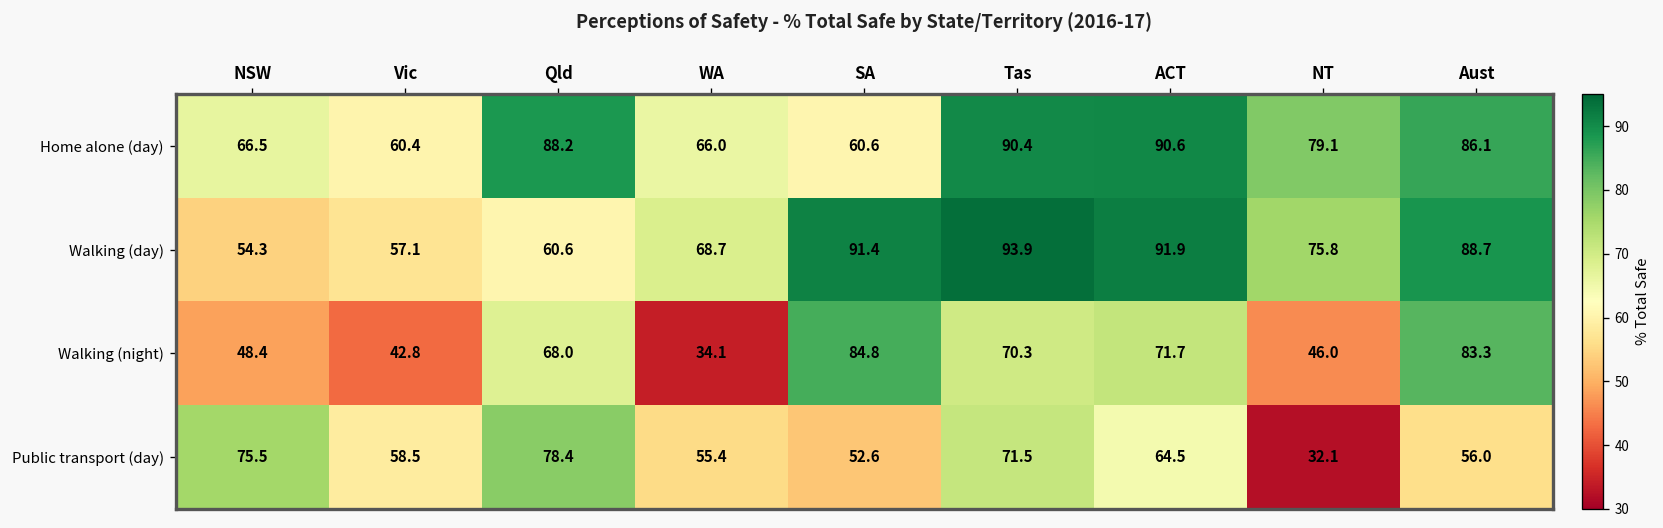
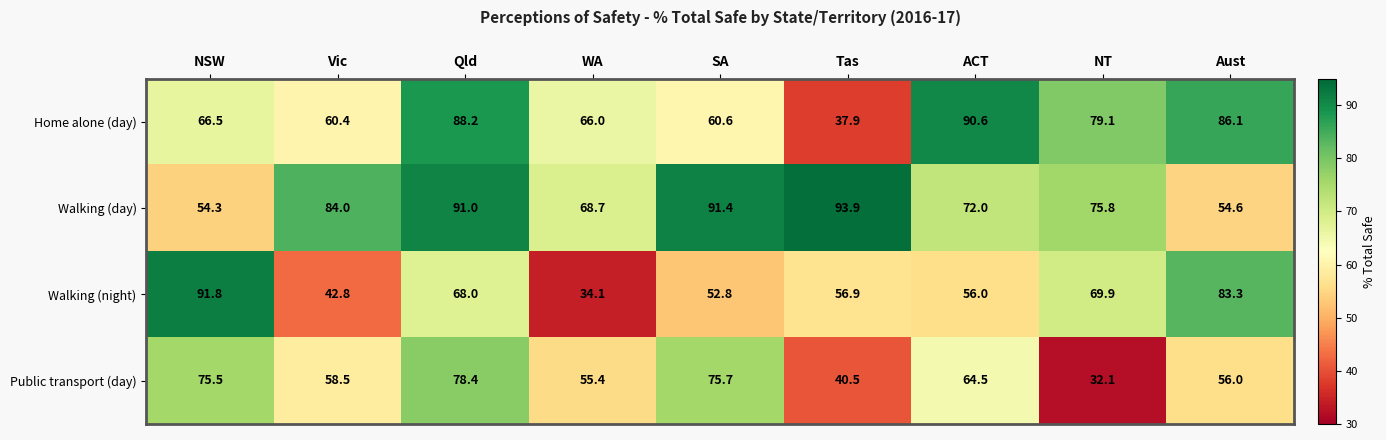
  {
    "Home alone (day)": {
      "NSW": 66.5,
      "Vic": 60.4,
      "Qld": 88.2,
      "WA": 66.0,
      "SA": 60.6,
-     "Tas": 90.4,
+     "Tas": 37.9,
      "ACT": 90.6,
      "NT": 79.1,
      "Aust": 86.1
    },
    "Walking (day)": {
      "NSW": 54.3,
-     "Vic": 57.1,
-     "Qld": 60.6,
+     "Vic": 84.0,
+     "Qld": 91.0,
      "WA": 68.7,
      "SA": 91.4,
      "Tas": 93.9,
-     "ACT": 91.9,
+     "ACT": 72.0,
      "NT": 75.8,
-     "Aust": 88.7
+     "Aust": 54.6
    },
    "Walking (night)": {
-     "NSW": 48.4,
+     "NSW": 91.8,
      "Vic": 42.8,
      "Qld": 68.0,
      "WA": 34.1,
-     "SA": 84.8,
-     "Tas": 70.3,
-     "ACT": 71.7,
-     "NT": 46.0,
+     "SA": 52.8,
+     "Tas": 56.9,
+     "ACT": 56.0,
+     "NT": 69.9,
      "Aust": 83.3
    },
    "Public transport (day)": {
      "NSW": 75.5,
      "Vic": 58.5,
      "Qld": 78.4,
      "WA": 55.4,
-     "SA": 52.6,
-     "Tas": 71.5,
+     "SA": 75.7,
+     "Tas": 40.5,
      "ACT": 64.5,
      "NT": 32.1,
      "Aust": 56.0
    }
  }
